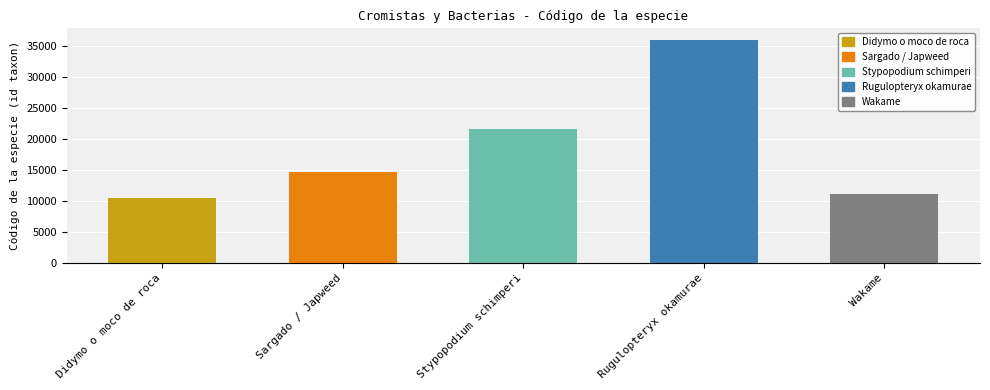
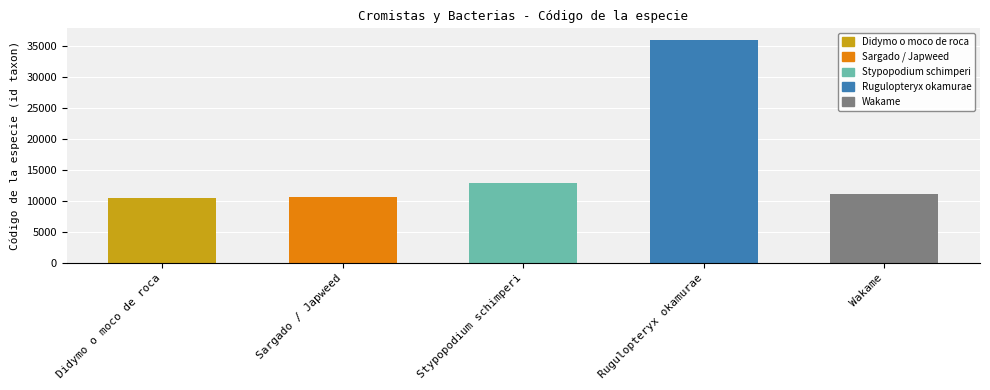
  {
    "Didymo o moco de roca": 11000,
-   "Sargado / Japweed": 15000,
-   "Stypopodium schimperi": 22000,
+   "Sargado / Japweed": 11000,
+   "Stypopodium schimperi": 13000,
    "Rugulopteryx okamurae": 36000,
    "Wakame": 11000
  }
